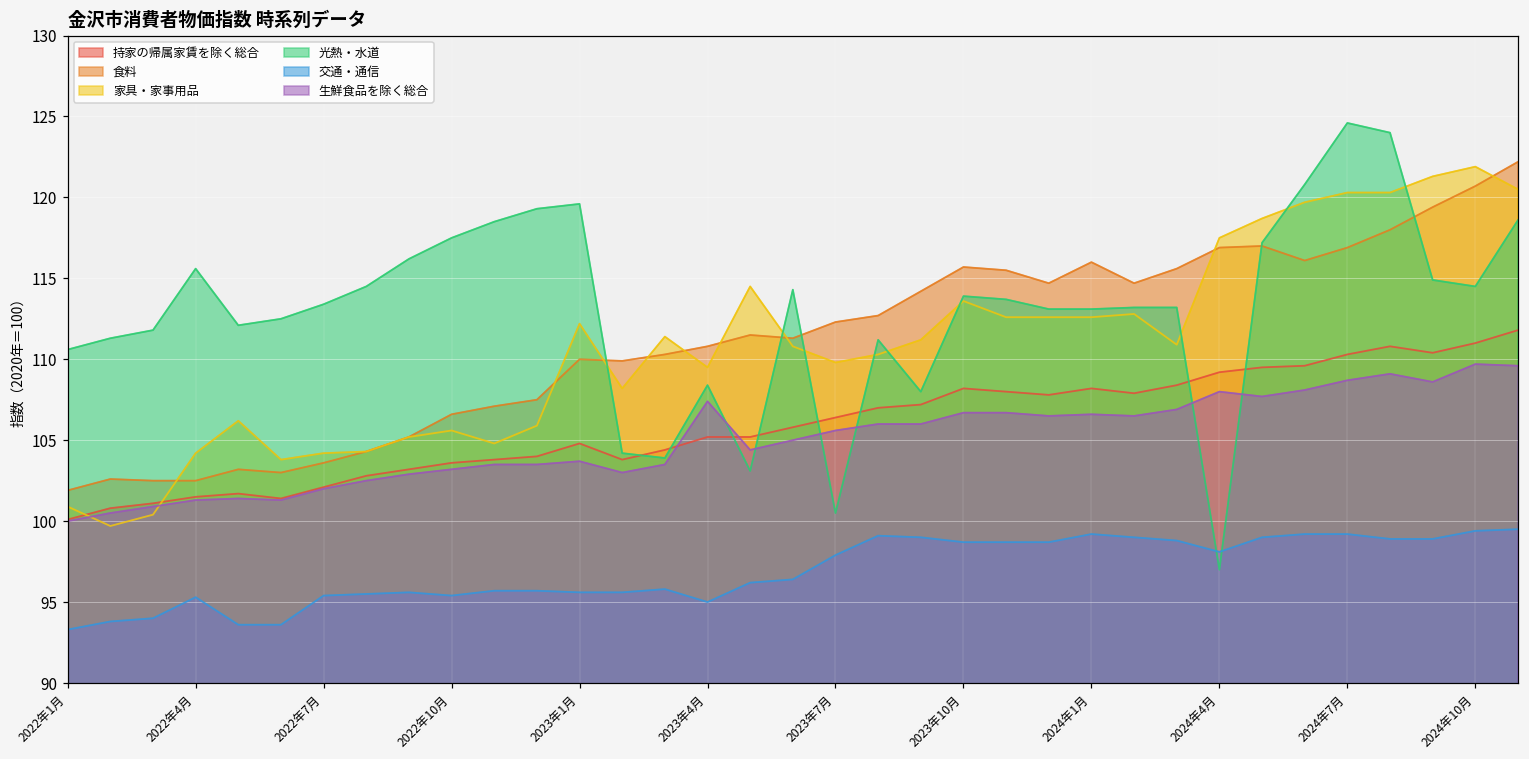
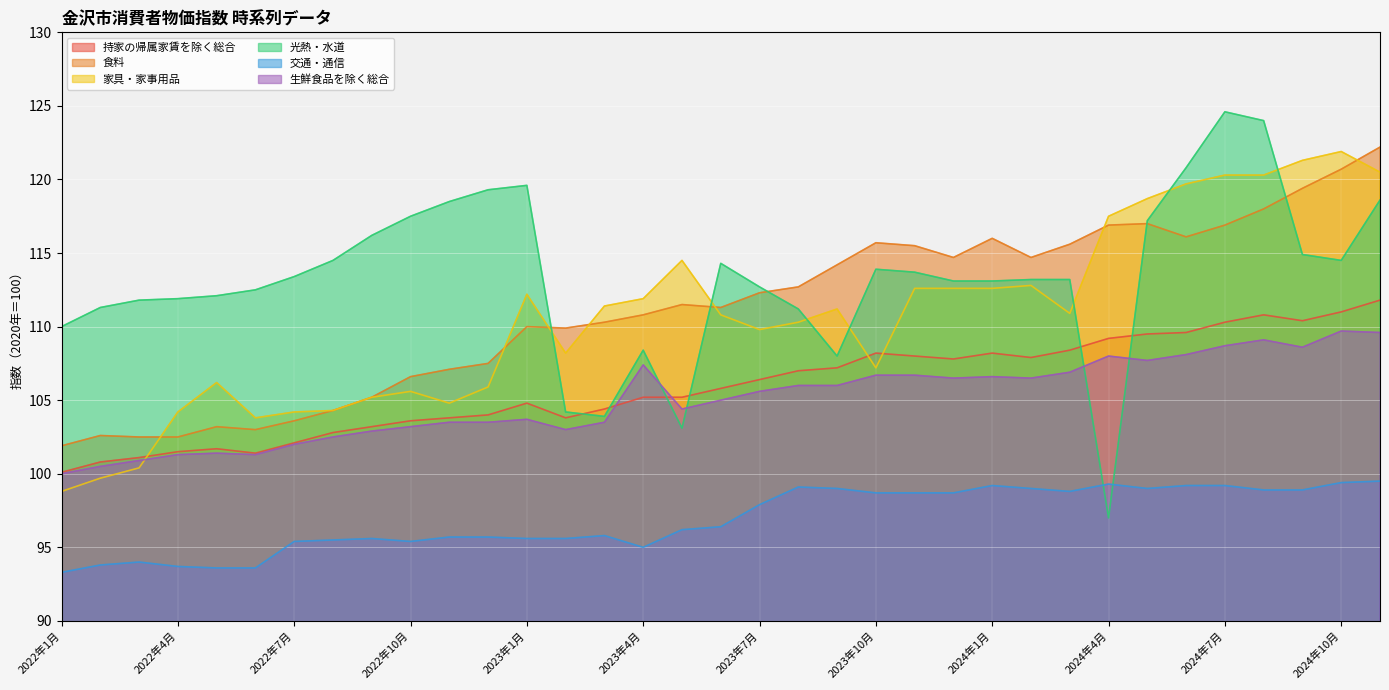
  {
    "家具・家事用品": {
-     "2022年1月": 100.9,
+     "2022年1月": 98.8,
      "2022年4月": 104.2,
      "2022年7月": 104.2,
      "2022年10月": 105.6,
      "2023年1月": 112.2,
-     "2023年4月": 109.5,
+     "2023年4月": 111.9,
      "2023年7月": 109.8,
-     "2023年10月": 113.6,
+     "2023年10月": 107.2,
      "2024年1月": 112.6,
      "2024年4月": 117.5,
      "2024年7月": 120.3,
      "2024年10月": 121.9
    },
    "光熱・水道": {
-     "2022年1月": 110.6,
-     "2022年4月": 115.6,
+     "2022年1月": 110.0,
+     "2022年4月": 111.9,
      "2022年7月": 113.4,
      "2022年10月": 117.5,
      "2023年1月": 119.6,
      "2023年4月": 108.4,
-     "2023年7月": 100.5,
+     "2023年7月": 112.7,
      "2023年10月": 113.9,
      "2024年1月": 113.1,
      "2024年4月": 97.0,
      "2024年7月": 124.6,
      "2024年10月": 114.5
    },
    "交通・通信": {
      "2022年1月": 93.3,
-     "2022年4月": 95.3,
+     "2022年4月": 93.7,
      "2022年7月": 95.4,
      "2022年10月": 95.4,
      "2023年1月": 95.6,
      "2023年4月": 95.0,
      "2023年7月": 97.9,
      "2023年10月": 98.7,
      "2024年1月": 99.2,
-     "2024年4月": 98.1,
+     "2024年4月": 99.3,
      "2024年7月": 99.2,
      "2024年10月": 99.4
    },
    "生鮮食品を除く総合": {
      "2022年4月": 101.3,
      "2022年10月": 103.2,
      "2023年1月": 103.7,
      "2023年4月": 107.4,
      "2023年7月": 105.6,
      "2023年10月": 106.7,
      "2024年1月": 106.6,
      "2024年4月": 108.0,
      "2024年7月": 108.7,
      "2024年10月": 109.7
    }
  }
